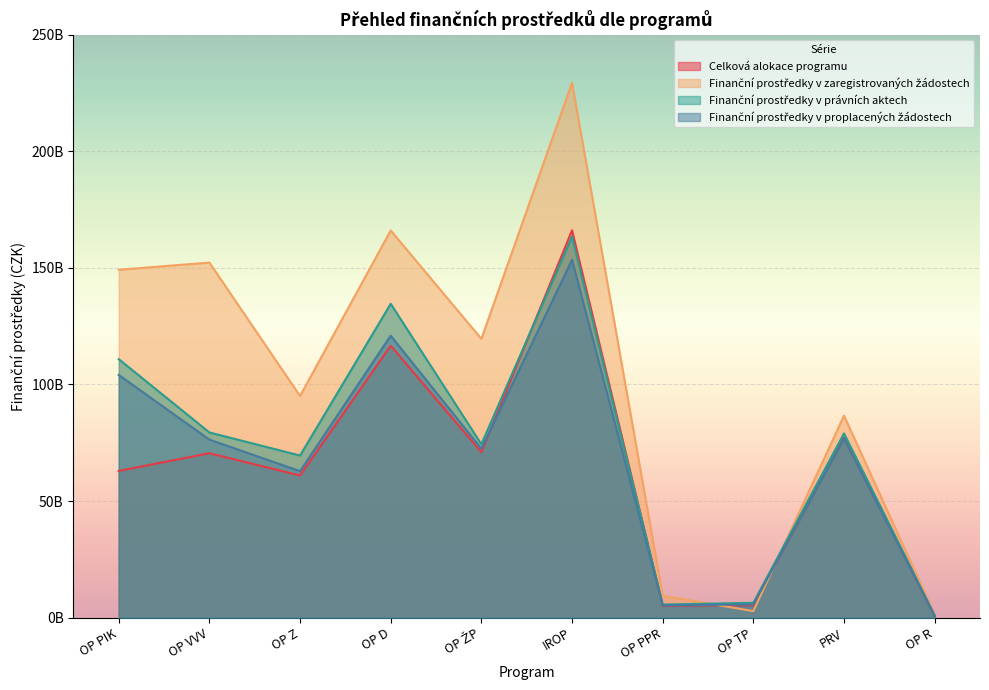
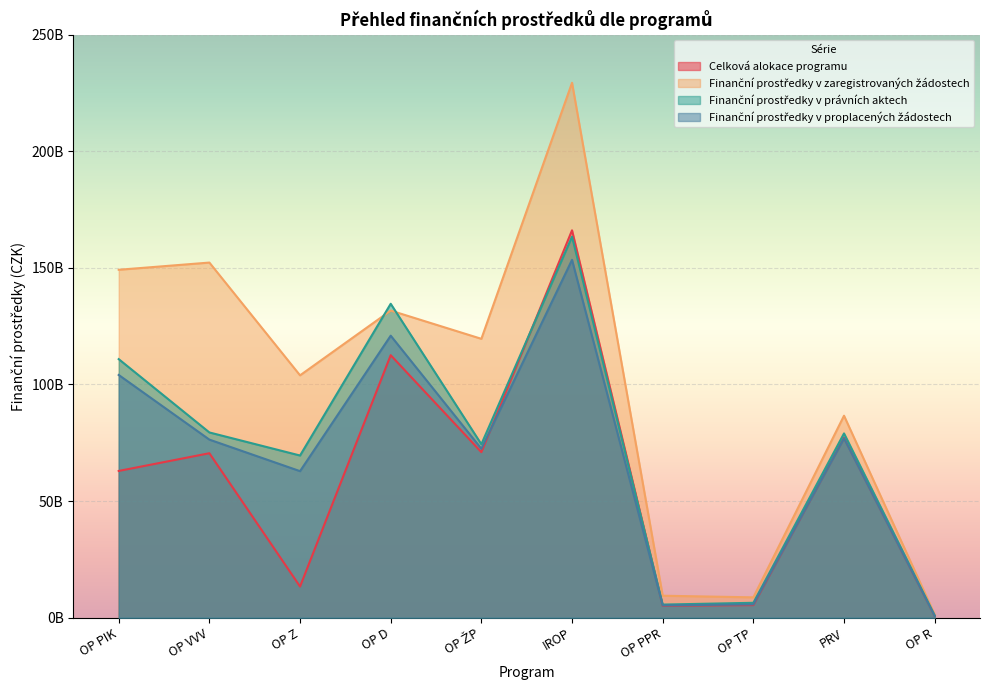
  {
    "Celková alokace programu": {
      "OP PIK": 63000000000,
      "OP VVV": 71000000000,
-     "OP Z": 61000000000,
-     "OP D": 117000000000,
+     "OP Z": 13000000000,
+     "OP D": 113000000000,
      "OP ŽP": 71000000000,
      "IROP": 166000000000
    },
    "Finanční prostředky v zaregistrovaných žádostech": {
      "OP PIK": 149000000000,
      "OP VVV": 152000000000,
-     "OP Z": 95000000000,
-     "OP D": 166000000000,
+     "OP Z": 104000000000,
+     "OP D": 132000000000,
      "OP ŽP": 120000000000,
      "IROP": 229000000000,
      "OP PPR": 9000000000,
-     "OP TP": 3000000000,
+     "OP TP": 9000000000,
      "PRV": 87000000000
    }
  }
